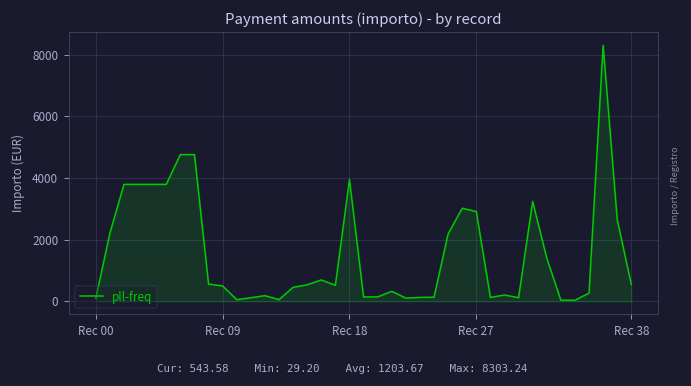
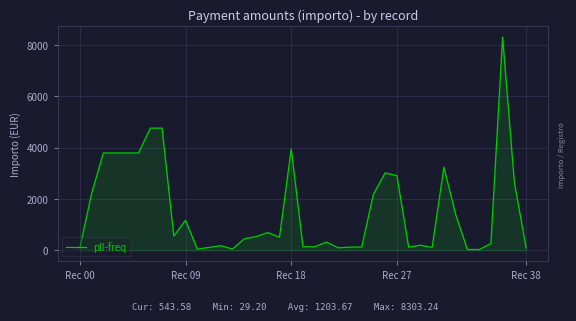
  {
-   "Rec 09": 500,
+   "Rec 09": 1200,
    "Rec 18": 3900,
    "Rec 27": 2900,
-   "Rec 38": 500
+   "Rec 38": 100
  }
